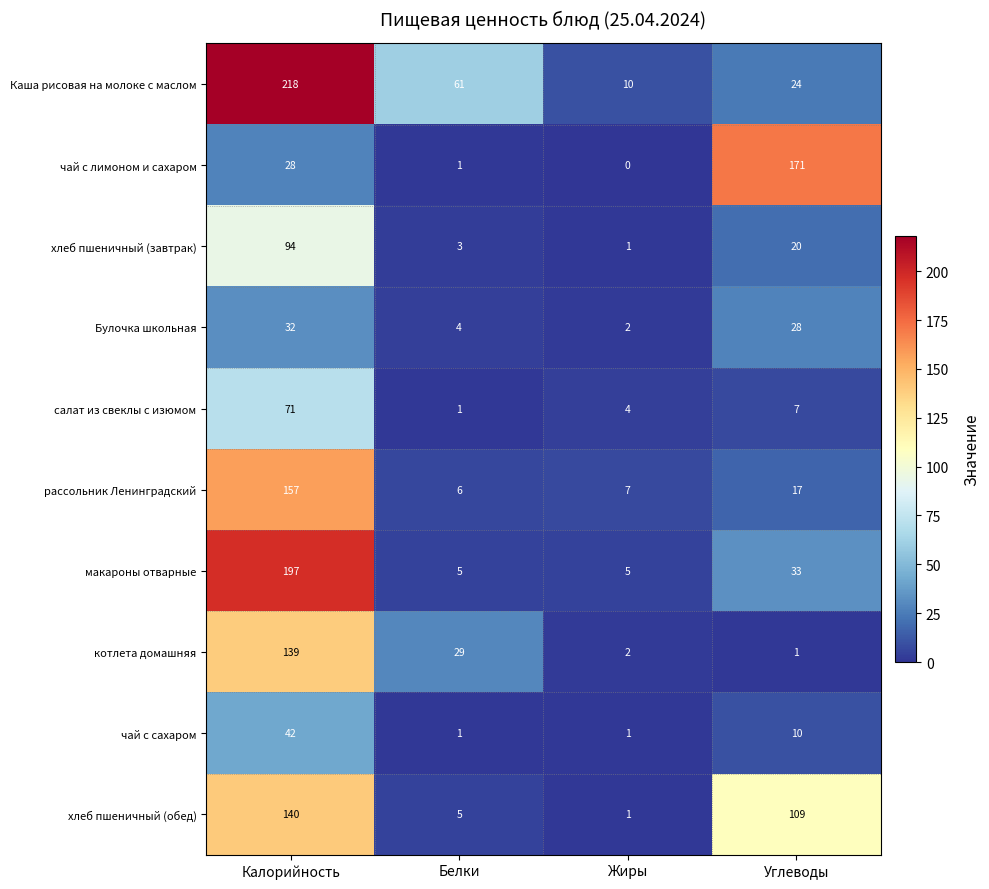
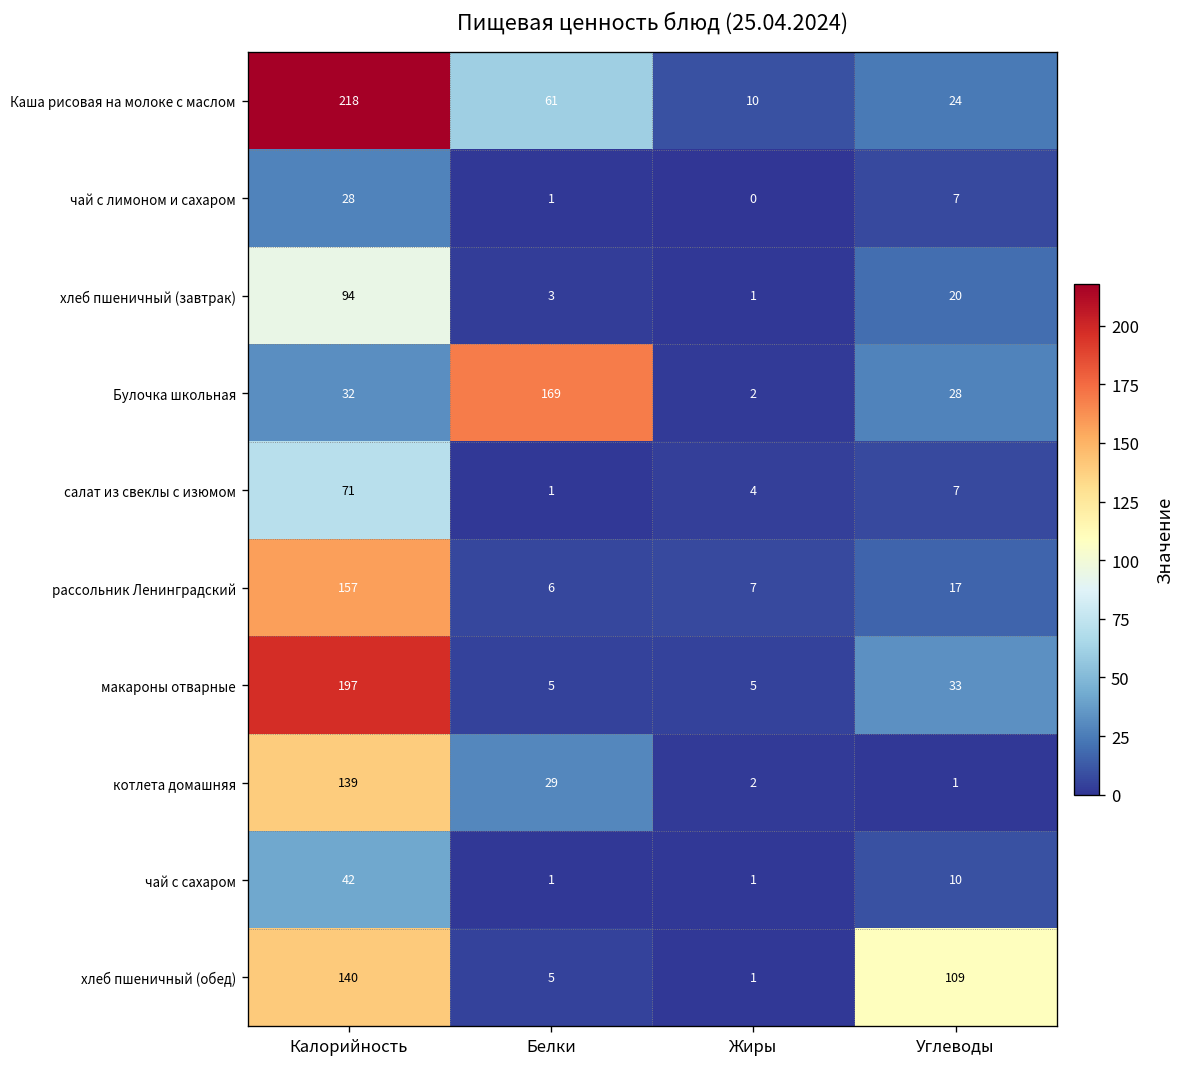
  {
    "Каша рисовая на молоке с маслом": {
      "Калорийность": 218,
      "Белки": 61,
      "Жиры": 10,
      "Углеводы": 24
    },
    "чай с лимоном и сахаром": {
      "Калорийность": 28,
      "Белки": 1,
      "Жиры": 0,
-     "Углеводы": 171
+     "Углеводы": 7
    },
    "хлеб пшеничный (завтрак)": {
      "Калорийность": 94,
      "Белки": 3,
      "Жиры": 1,
      "Углеводы": 20
    },
    "Булочка школьная": {
      "Калорийность": 32,
-     "Белки": 4,
+     "Белки": 169,
      "Жиры": 2,
      "Углеводы": 28
    },
    "салат из свеклы с изюмом": {
      "Калорийность": 71,
      "Белки": 1,
      "Жиры": 4,
      "Углеводы": 7
    },
    "рассольник Ленинградский": {
      "Калорийность": 157,
      "Белки": 6,
      "Жиры": 7,
      "Углеводы": 17
    },
    "макароны отварные": {
      "Калорийность": 197,
      "Белки": 5,
      "Жиры": 5,
      "Углеводы": 33
    },
    "котлета домашняя": {
      "Калорийность": 139,
      "Белки": 29,
      "Жиры": 2,
      "Углеводы": 1
    },
    "чай с сахаром": {
      "Калорийность": 42,
      "Белки": 1,
      "Жиры": 1,
      "Углеводы": 10
    },
    "хлеб пшеничный (обед)": {
      "Калорийность": 140,
      "Белки": 5,
      "Жиры": 1,
      "Углеводы": 109
    }
  }
